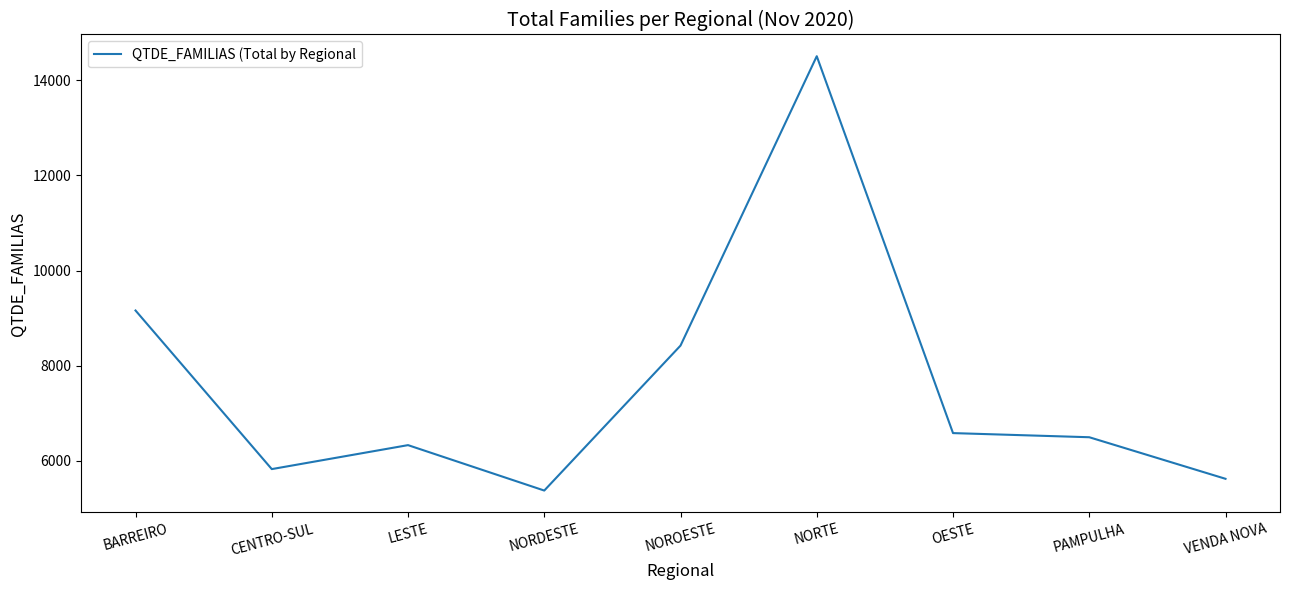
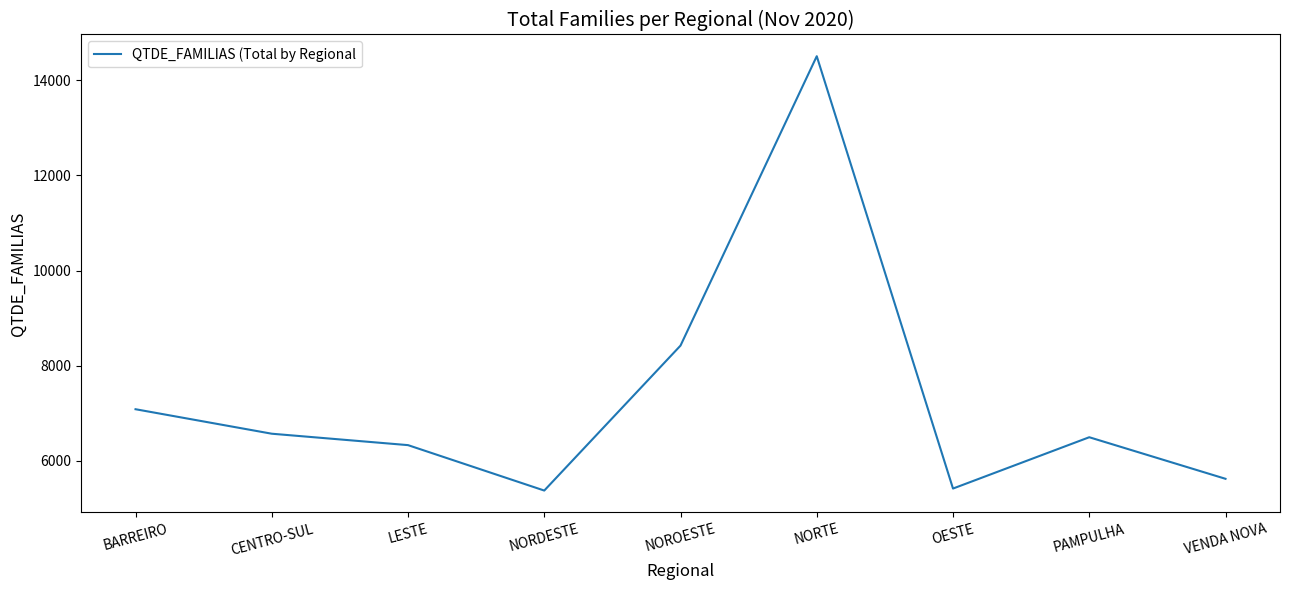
  {
-   "BARREIRO": 9200,
-   "CENTRO-SUL": 5800,
+   "BARREIRO": 7100,
+   "CENTRO-SUL": 6600,
    "LESTE": 6300,
    "NORDESTE": 5400,
    "NOROESTE": 8400,
    "NORTE": 14500,
-   "OESTE": 6600,
+   "OESTE": 5400,
    "PAMPULHA": 6500,
    "VENDA NOVA": 5600
  }
